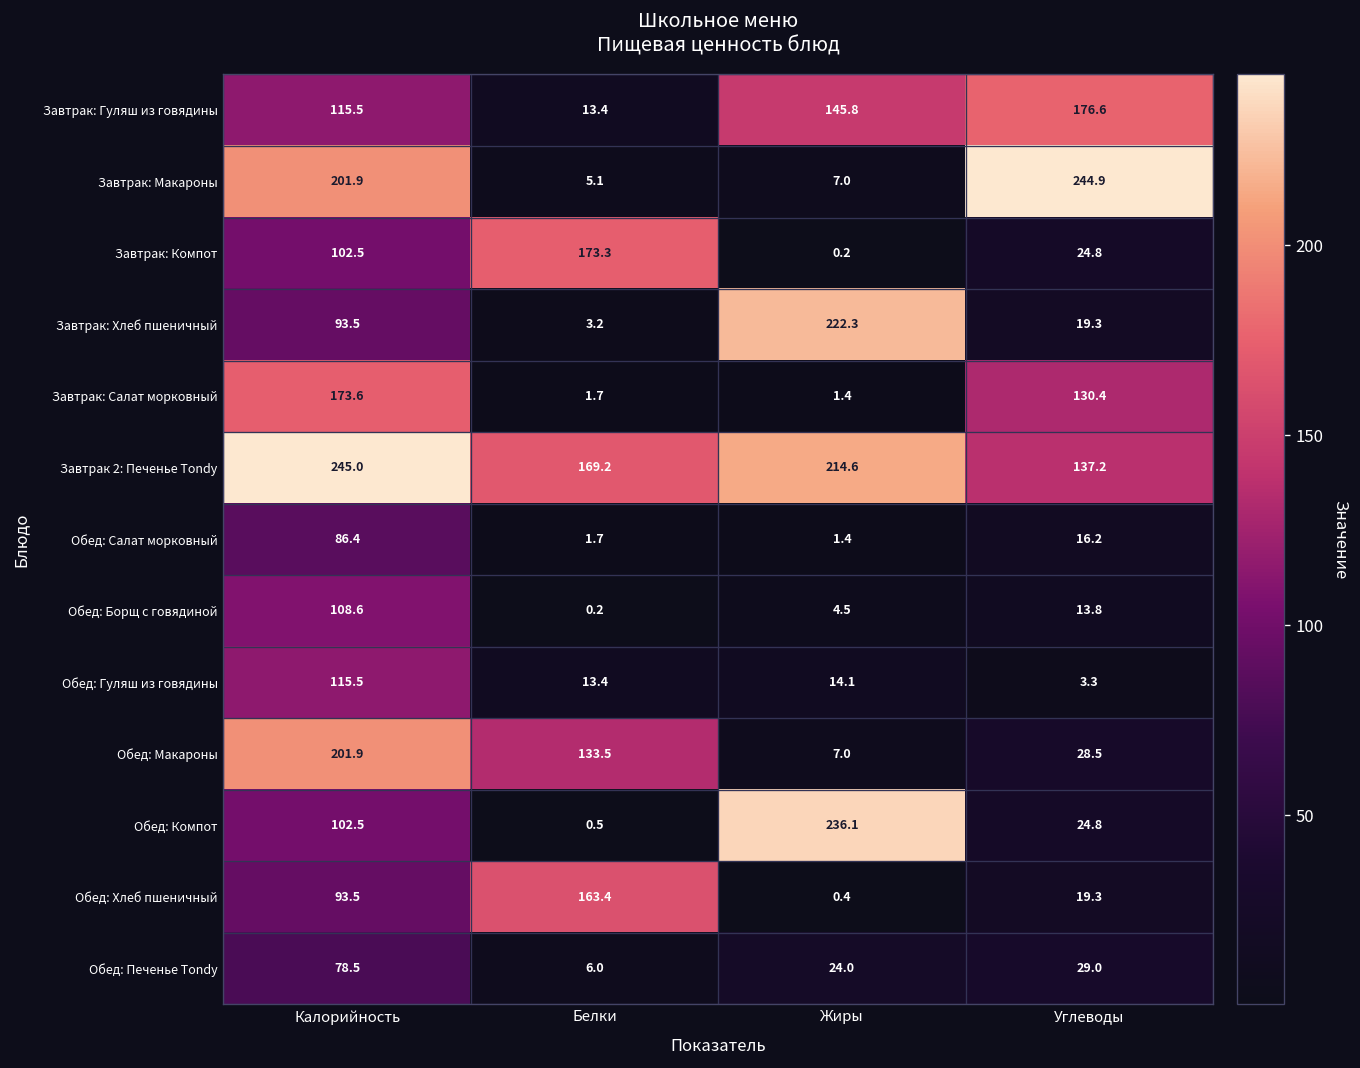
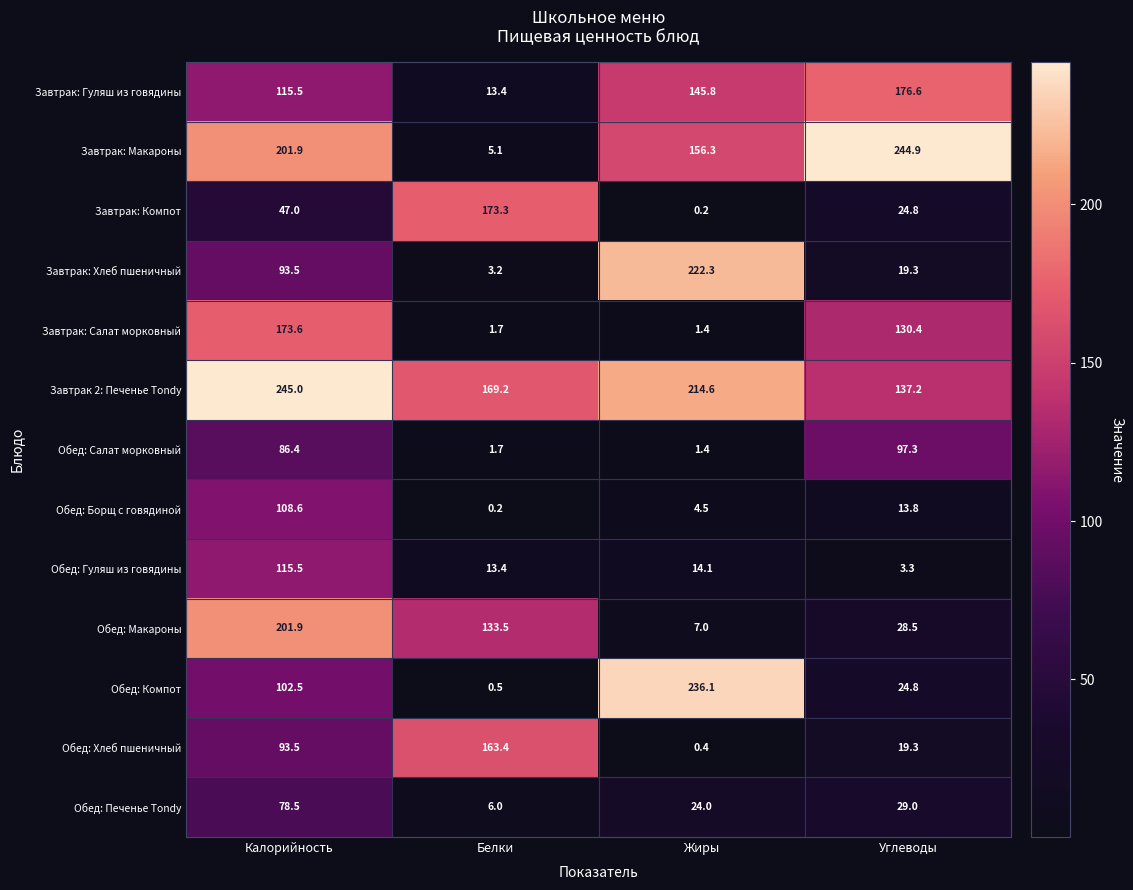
  {
    "Завтрак: Гуляш из говядины": {
      "Калорийность": 115.5,
      "Белки": 13.4,
      "Жиры": 145.8,
      "Углеводы": 176.6
    },
    "Завтрак: Макароны": {
      "Калорийность": 201.9,
      "Белки": 5.1,
-     "Жиры": 7.0,
+     "Жиры": 156.3,
      "Углеводы": 244.9
    },
    "Завтрак: Компот": {
-     "Калорийность": 102.5,
+     "Калорийность": 47.0,
      "Белки": 173.3,
      "Жиры": 0.2,
      "Углеводы": 24.8
    },
    "Завтрак: Хлеб пшеничный": {
      "Калорийность": 93.5,
      "Белки": 3.2,
      "Жиры": 222.3,
      "Углеводы": 19.3
    },
    "Завтрак: Салат морковный": {
      "Калорийность": 173.6,
      "Белки": 1.7,
      "Жиры": 1.4,
      "Углеводы": 130.4
    },
    "Завтрак 2: Печенье Tondy": {
      "Калорийность": 245.0,
      "Белки": 169.2,
      "Жиры": 214.6,
      "Углеводы": 137.2
    },
    "Обед: Салат морковный": {
      "Калорийность": 86.4,
      "Белки": 1.7,
      "Жиры": 1.4,
-     "Углеводы": 16.2
+     "Углеводы": 97.3
    },
    "Обед: Борщ с говядиной": {
      "Калорийность": 108.6,
      "Белки": 0.2,
      "Жиры": 4.5,
      "Углеводы": 13.8
    },
    "Обед: Гуляш из говядины": {
      "Калорийность": 115.5,
      "Белки": 13.4,
      "Жиры": 14.1,
      "Углеводы": 3.3
    },
    "Обед: Макароны": {
      "Калорийность": 201.9,
      "Белки": 133.5,
      "Жиры": 7.0,
      "Углеводы": 28.5
    },
    "Обед: Компот": {
      "Калорийность": 102.5,
      "Белки": 0.5,
      "Жиры": 236.1,
      "Углеводы": 24.8
    },
    "Обед: Хлеб пшеничный": {
      "Калорийность": 93.5,
      "Белки": 163.4,
      "Жиры": 0.4,
      "Углеводы": 19.3
    },
    "Обед: Печенье Tondy": {
      "Калорийность": 78.5,
      "Белки": 6.0,
      "Жиры": 24.0,
      "Углеводы": 29.0
    }
  }
